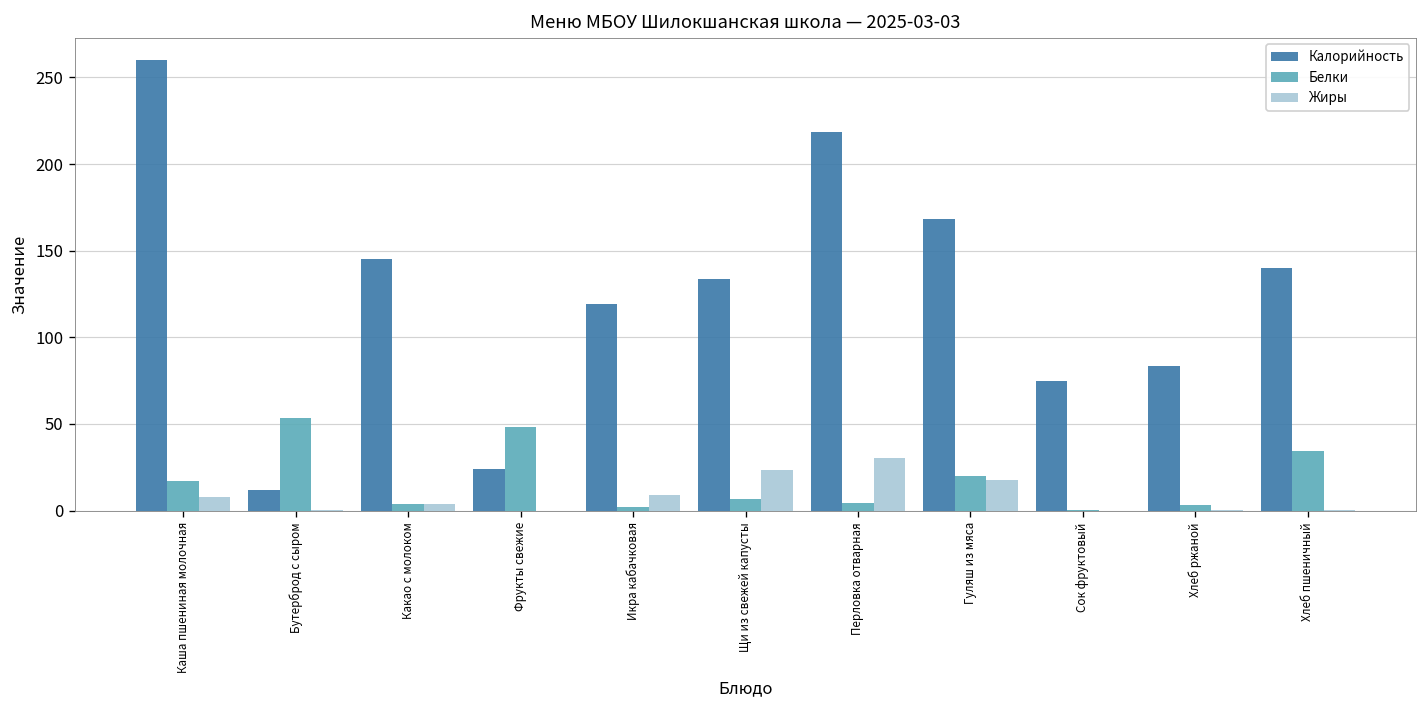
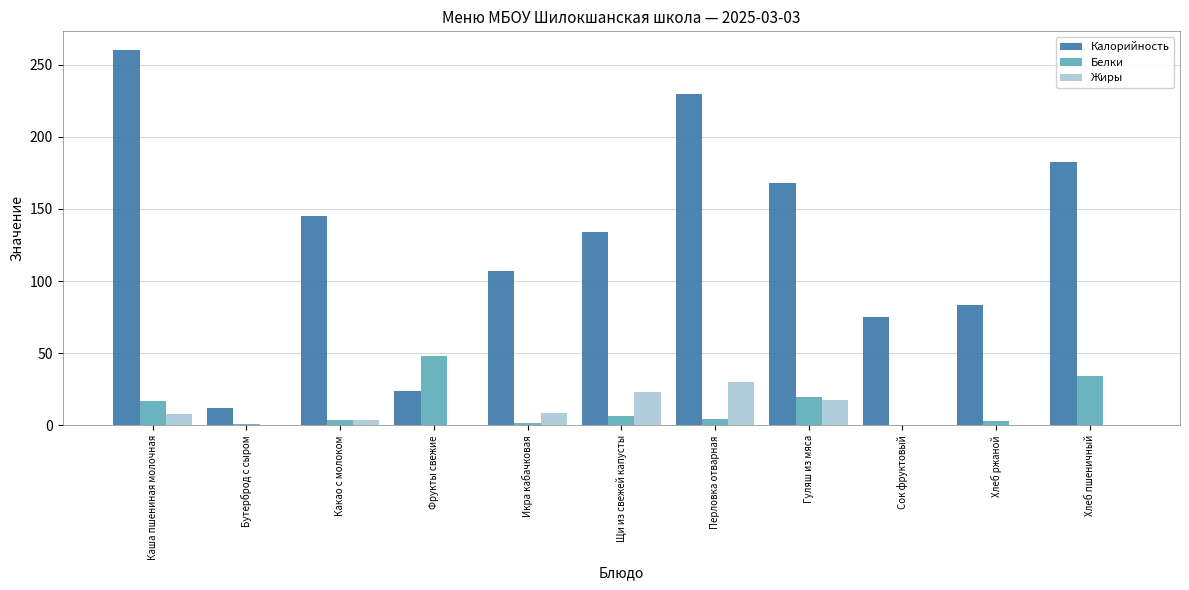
  {
    "Калорийность": {
      "Каша пшениная молочная": 260,
      "Бутерброд с сыром": 12,
      "Какао с молоком": 145,
      "Фрукты свежие": 24,
-     "Икра кабачковая": 119,
+     "Икра кабачковая": 107,
      "Щи из свежей капусты": 134,
-     "Перловка отварная": 219,
+     "Перловка отварная": 230,
      "Гуляш из мяса": 168,
      "Сок фруктовый": 75,
      "Хлеб ржаной": 83,
-     "Хлеб пшеничный": 140
+     "Хлеб пшеничный": 182
    },
    "Белки": {
      "Каша пшениная молочная": 17,
-     "Бутерброд с сыром": 54,
+     "Бутерброд с сыром": 1,
      "Какао с молоком": 4,
      "Фрукты свежие": 48,
      "Икра кабачковая": 2,
      "Щи из свежей капусты": 7,
      "Перловка отварная": 4,
      "Гуляш из мяса": 20,
      "Хлеб ржаной": 3,
      "Хлеб пшеничный": 34
    },
    "Жиры": {
      "Каша пшениная молочная": 8,
      "Какао с молоком": 4,
      "Фрукты свежие": 0,
      "Икра кабачковая": 9,
      "Щи из свежей капусты": 23,
      "Перловка отварная": 30,
      "Гуляш из мяса": 18,
      "Сок фруктовый": 0
    }
  }
